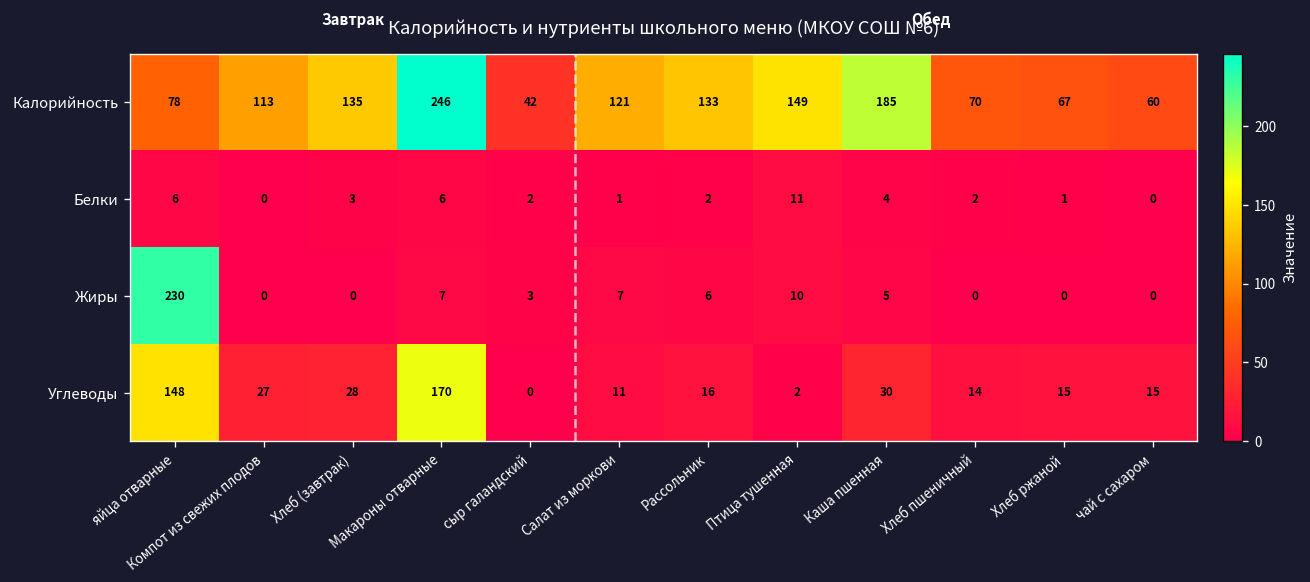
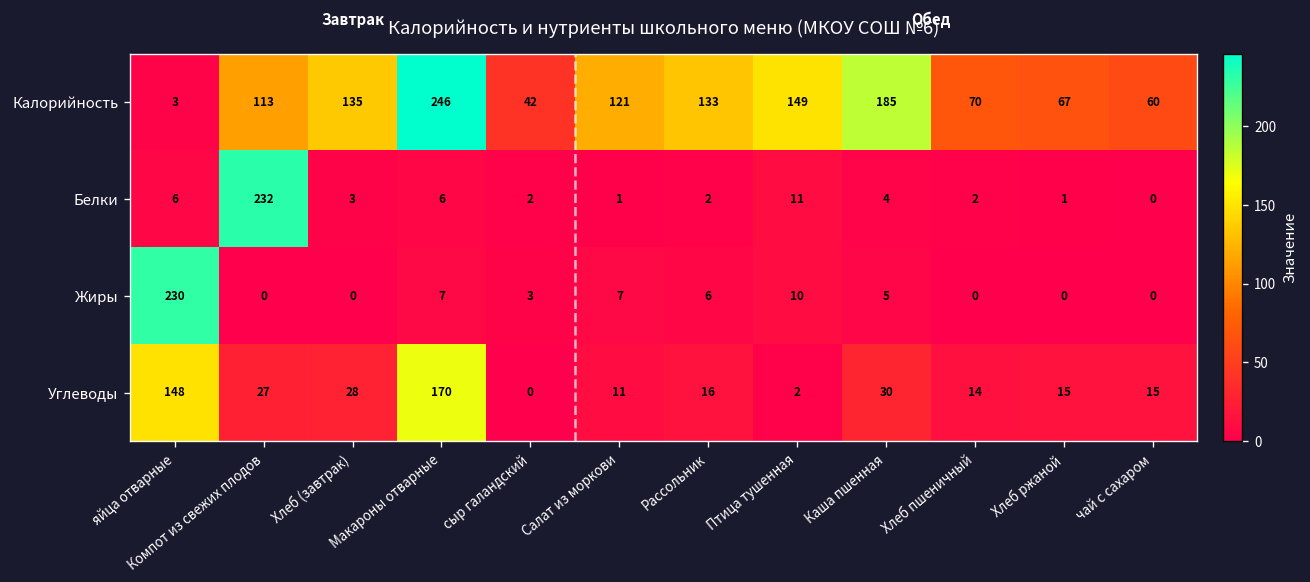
  {
    "Калорийность": {
-     "яйца отварные": 78,
+     "яйца отварные": 3,
      "Компот из свежих плодов": 113,
      "Хлеб (завтрак)": 135,
      "Макароны отварные": 246,
      "сыр галандский": 42,
      "Салат из моркови": 121,
      "Рассольник": 133,
      "Птица тушенная": 149,
      "Каша пшенная": 185,
      "Хлеб пшеничный": 70,
      "Хлеб ржаной": 67,
      "чай с сахаром": 60
    },
    "Белки": {
      "яйца отварные": 6,
-     "Компот из свежих плодов": 0,
+     "Компот из свежих плодов": 232,
      "Хлеб (завтрак)": 3,
      "Макароны отварные": 6,
      "сыр галандский": 2,
      "Салат из моркови": 1,
      "Рассольник": 2,
      "Птица тушенная": 11,
      "Каша пшенная": 4,
      "Хлеб пшеничный": 2,
      "Хлеб ржаной": 1,
      "чай с сахаром": 0
    },
    "Жиры": {
      "яйца отварные": 230,
      "Компот из свежих плодов": 0,
      "Хлеб (завтрак)": 0,
      "Макароны отварные": 7,
      "сыр галандский": 3,
      "Салат из моркови": 7,
      "Рассольник": 6,
      "Птица тушенная": 10,
      "Каша пшенная": 5,
      "Хлеб пшеничный": 0,
      "Хлеб ржаной": 0,
      "чай с сахаром": 0
    },
    "Углеводы": {
      "яйца отварные": 148,
      "Компот из свежих плодов": 27,
      "Хлеб (завтрак)": 28,
      "Макароны отварные": 170,
      "сыр галандский": 0,
      "Салат из моркови": 11,
      "Рассольник": 16,
      "Птица тушенная": 2,
      "Каша пшенная": 30,
      "Хлеб пшеничный": 14,
      "Хлеб ржаной": 15,
      "чай с сахаром": 15
    }
  }
